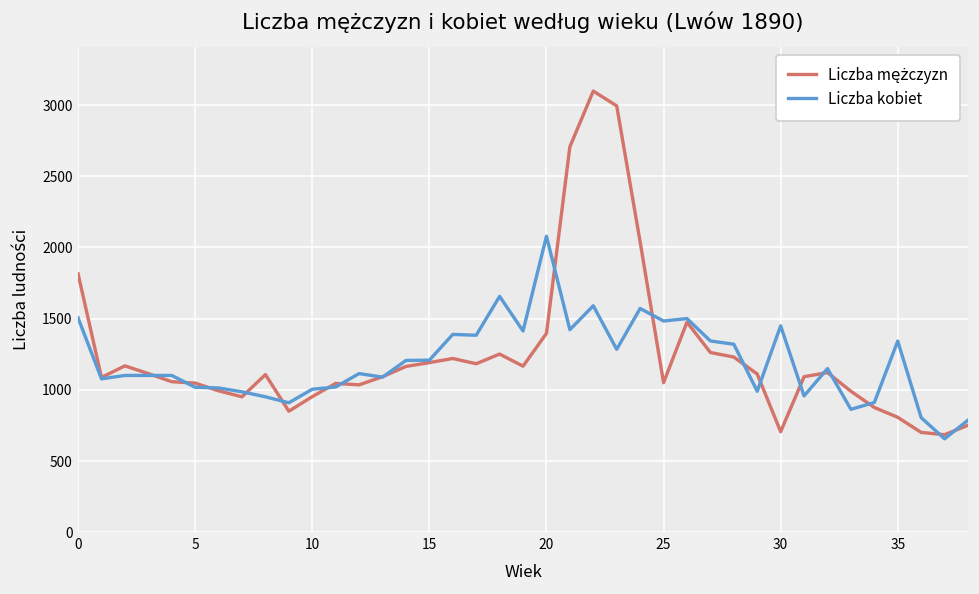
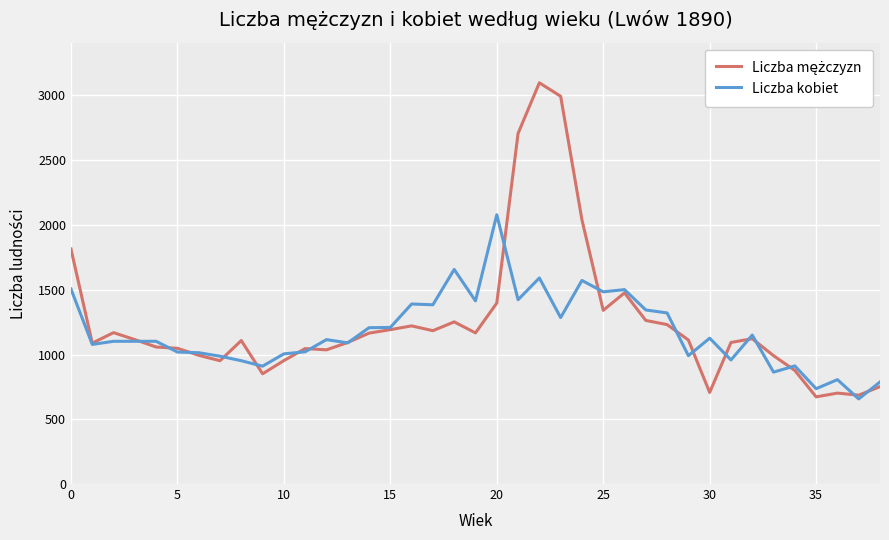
  {
    "Liczba mężczyzn": {
      "0": 1820,
      "5": 1050,
      "10": 950,
      "20": 1400,
-     "25": 1050,
+     "25": 1340,
      "30": 710,
-     "35": 810
+     "35": 670
    },
    "Liczba kobiet": {
      "0": 1510,
      "5": 1020,
      "10": 1010,
      "20": 2080,
      "25": 1480,
-     "30": 1450,
-     "35": 1340
+     "30": 1130,
+     "35": 740
    }
  }
